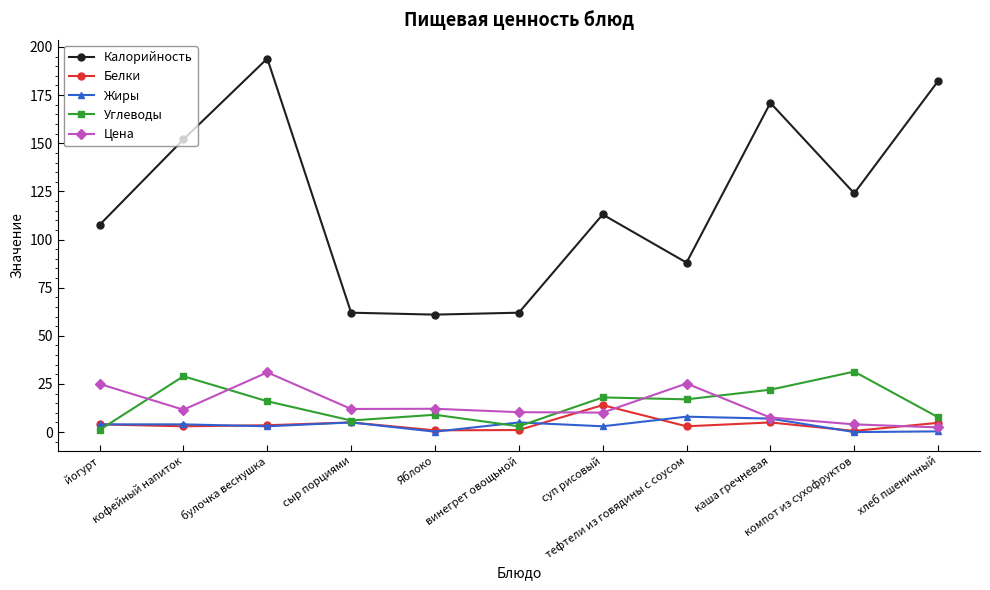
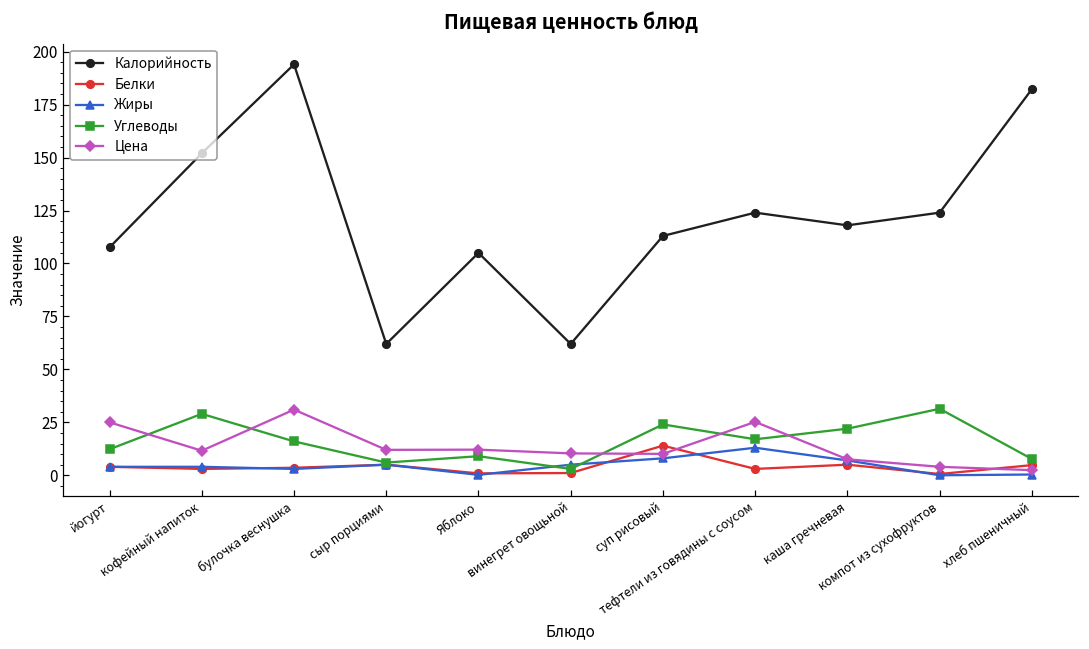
  {
    "Калорийность": {
      "йогурт": 108,
      "булочка веснушка": 194,
      "сыр порциями": 62,
-     "Яблоко": 61,
+     "Яблоко": 105,
      "винегрет овощьной": 62,
      "суп рисовый": 113,
-     "тефтели из говядины с соусом": 88,
-     "каша гречневая": 171,
+     "тефтели из говядины с соусом": 124,
+     "каша гречневая": 118,
      "компот из сухофруктов": 124,
      "хлеб пшеничный": 182
    },
    "Белки": {
      "винегрет овощьной": 1,
      "суп рисовый": 14,
      "тефтели из говядины с соусом": 3,
      "каша гречневая": 5,
      "хлеб пшеничный": 5
    },
    "Жиры": {
      "винегрет овощьной": 5,
-     "суп рисовый": 3,
-     "тефтели из говядины с соусом": 8,
+     "суп рисовый": 8,
+     "тефтели из говядины с соусом": 13,
      "хлеб пшеничный": 0
    },
    "Углеводы": {
-     "йогурт": 1,
+     "йогурт": 12,
      "кофейный напиток": 29,
      "булочка веснушка": 16,
      "Яблоко": 9,
      "винегрет овощьной": 3,
-     "суп рисовый": 18,
+     "суп рисовый": 24,
      "тефтели из говядины с соусом": 17,
      "каша гречневая": 22,
      "компот из сухофруктов": 31,
      "хлеб пшеничный": 8
    },
    "Цена": {
      "йогурт": 25,
      "кофейный напиток": 12,
      "булочка веснушка": 31,
      "сыр порциями": 12,
      "Яблоко": 12,
      "винегрет овощьной": 10,
      "суп рисовый": 10,
      "тефтели из говядины с соусом": 25,
      "компот из сухофруктов": 4,
      "хлеб пшеничный": 2
    }
  }
